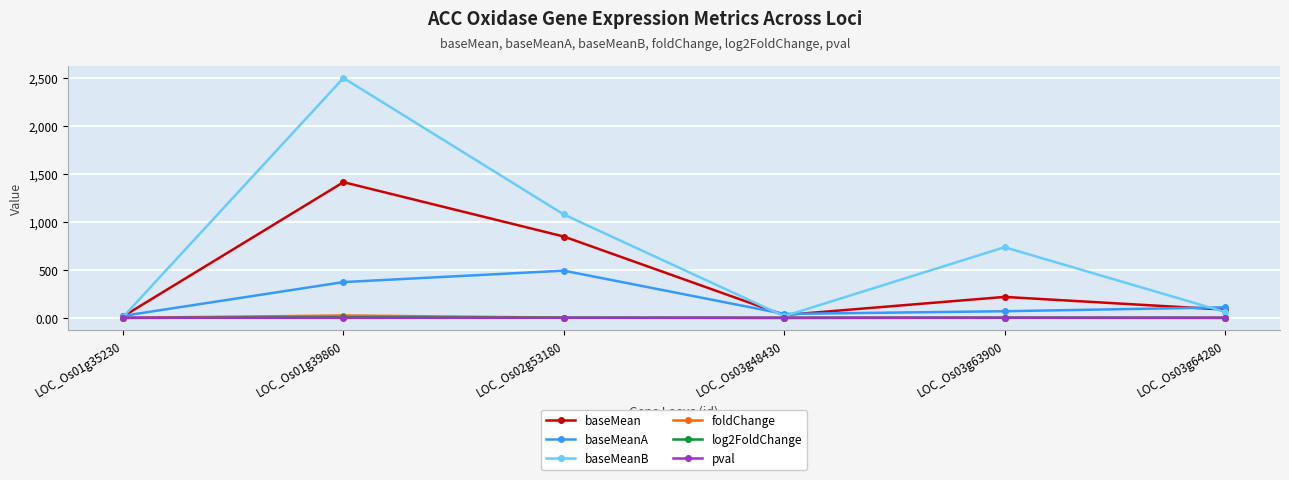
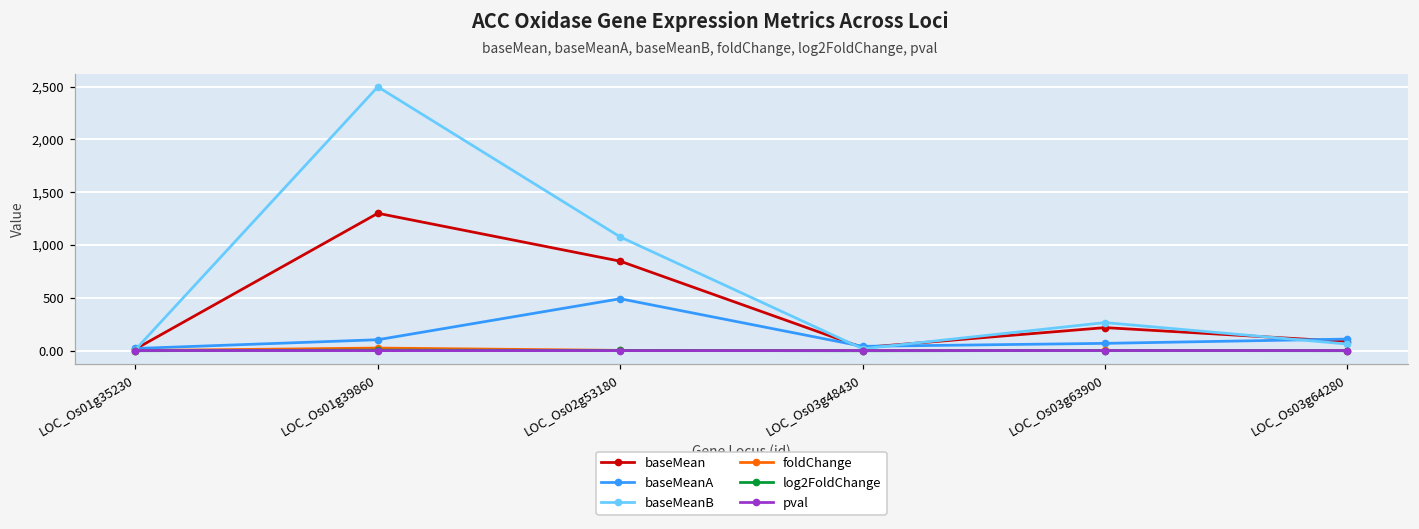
  {
    "baseMean": {
-     "LOC_Os01g39860": "1,400",
+     "LOC_Os01g39860": "1,300",
      "LOC_Os02g53180": "800",
      "LOC_Os03g63900": "200"
    },
    "baseMeanA": {
-     "LOC_Os01g39860": "400",
+     "LOC_Os01g39860": "100",
      "LOC_Os02g53180": "500",
      "LOC_Os03g63900": "100"
    },
    "baseMeanB": {
      "LOC_Os01g39860": "2,500",
      "LOC_Os02g53180": "1,100",
-     "LOC_Os03g63900": "700"
+     "LOC_Os03g63900": "300"
    }
  }
